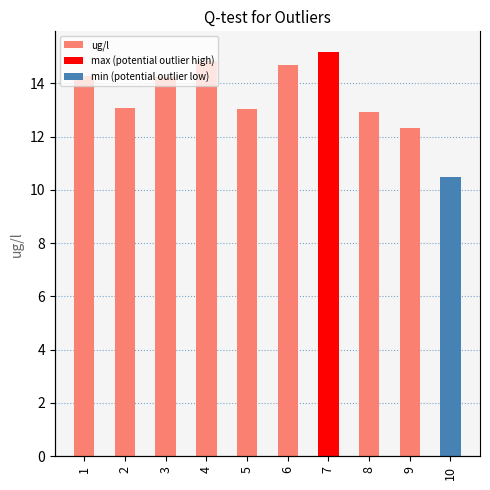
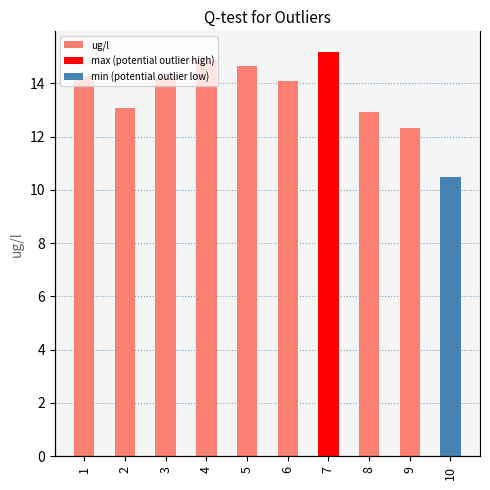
  {
    "ug/l": {
      "2": 13.1,
-     "5": 13.0,
-     "6": 14.7,
+     "5": 14.6,
+     "6": 14.1,
      "7": 15.2,
      "8": 12.9,
      "9": 12.3,
      "10": 10.5
    },
    "max (potential outlier high)": {
      "7": 15.2
    },
    "min (potential outlier low)": {
      "10": 10.5
    }
  }
